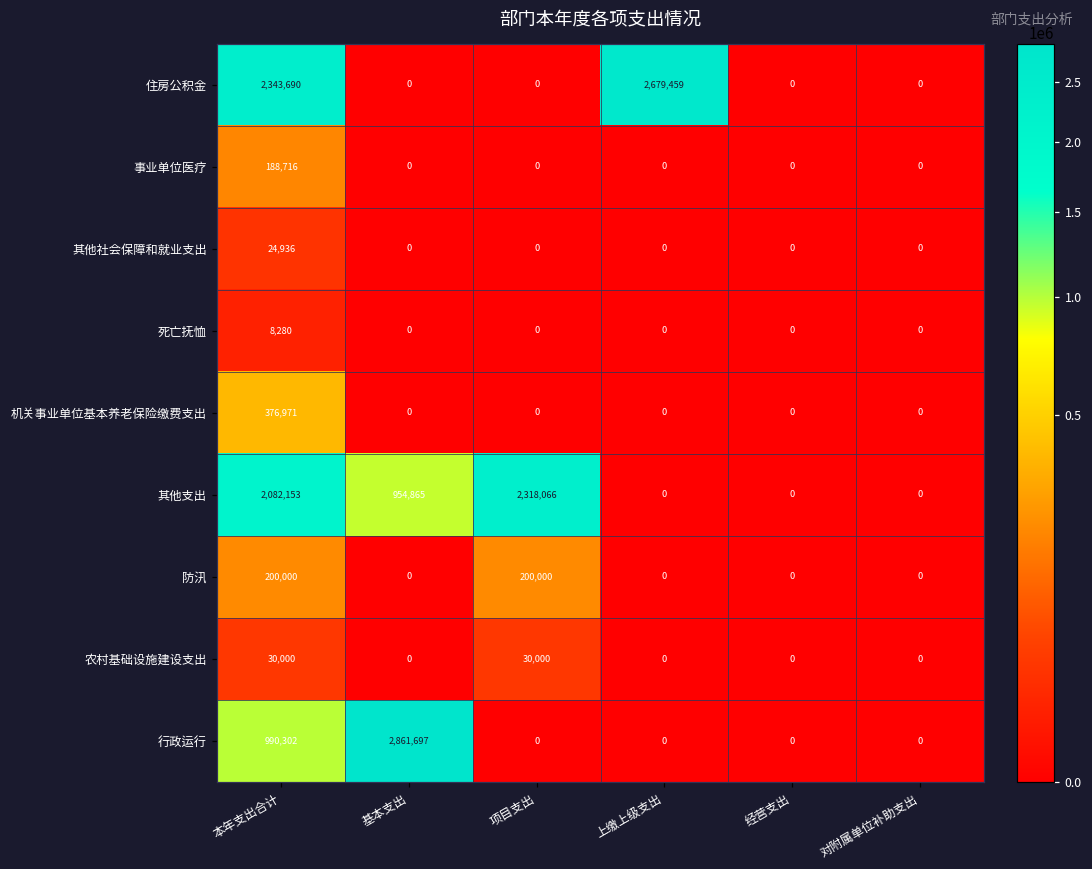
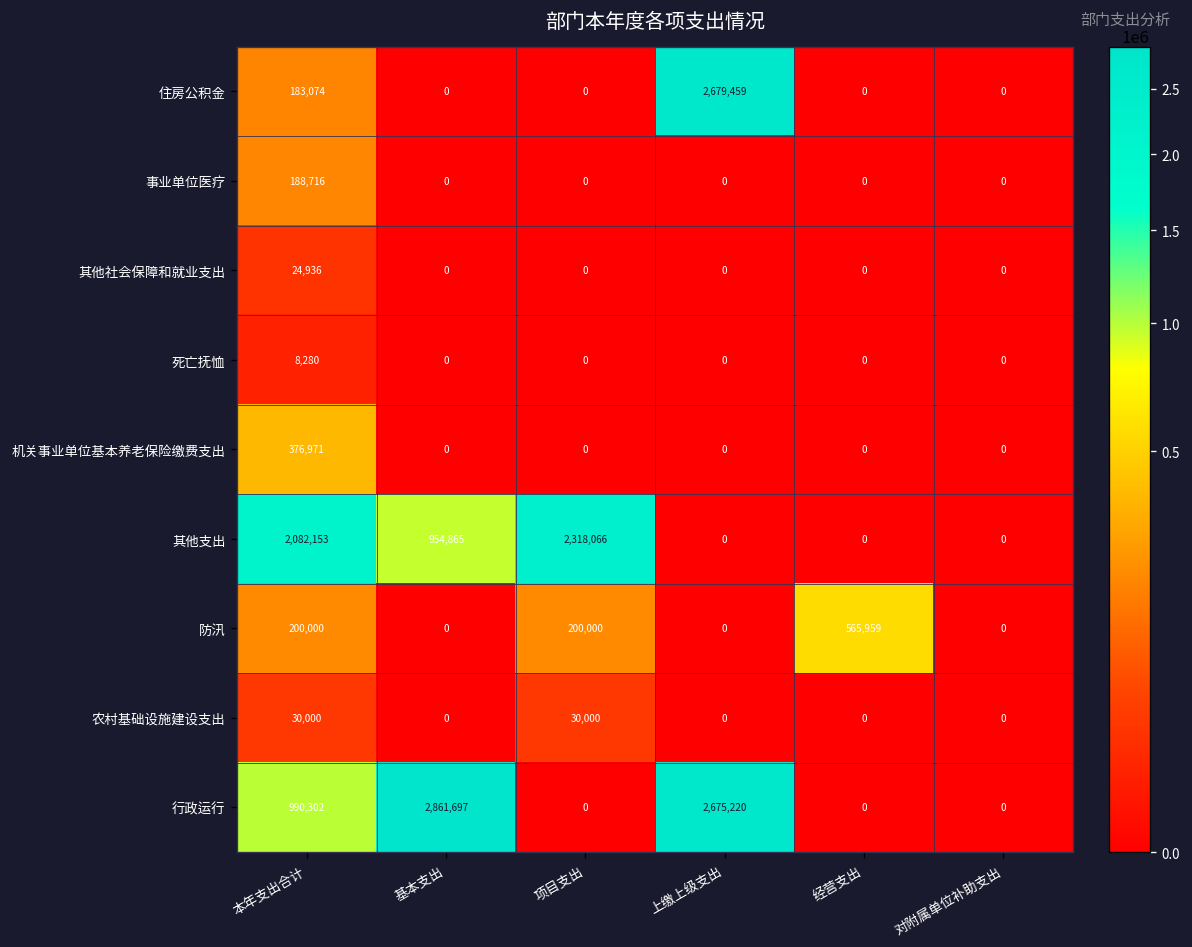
  {
    "住房公积金": {
-     "本年支出合计": "2,343,690",
+     "本年支出合计": "183,074",
      "基本支出": "0",
      "项目支出": "0",
      "上缴上级支出": "2,679,459",
      "经营支出": "0",
      "对附属单位补助支出": "0"
    },
    "事业单位医疗": {
      "本年支出合计": "188,716",
      "基本支出": "0",
      "项目支出": "0",
      "上缴上级支出": "0",
      "经营支出": "0",
      "对附属单位补助支出": "0"
    },
    "其他社会保障和就业支出": {
      "本年支出合计": "24,936",
      "基本支出": "0",
      "项目支出": "0",
      "上缴上级支出": "0",
      "经营支出": "0",
      "对附属单位补助支出": "0"
    },
    "死亡抚恤": {
      "本年支出合计": "8,280",
      "基本支出": "0",
      "项目支出": "0",
      "上缴上级支出": "0",
      "经营支出": "0",
      "对附属单位补助支出": "0"
    },
    "机关事业单位基本养老保险缴费支出": {
      "本年支出合计": "376,971",
      "基本支出": "0",
      "项目支出": "0",
      "上缴上级支出": "0",
      "经营支出": "0",
      "对附属单位补助支出": "0"
    },
    "其他支出": {
      "本年支出合计": "2,082,153",
      "基本支出": "954,865",
      "项目支出": "2,318,066",
      "上缴上级支出": "0",
      "经营支出": "0",
      "对附属单位补助支出": "0"
    },
    "防汛": {
      "本年支出合计": "200,000",
      "基本支出": "0",
      "项目支出": "200,000",
      "上缴上级支出": "0",
-     "经营支出": "0",
+     "经营支出": "565,959",
      "对附属单位补助支出": "0"
    },
    "农村基础设施建设支出": {
      "本年支出合计": "30,000",
      "基本支出": "0",
      "项目支出": "30,000",
      "上缴上级支出": "0",
      "经营支出": "0",
      "对附属单位补助支出": "0"
    },
    "行政运行": {
      "本年支出合计": "990,302",
      "基本支出": "2,861,697",
      "项目支出": "0",
-     "上缴上级支出": "0",
+     "上缴上级支出": "2,675,220",
      "经营支出": "0",
      "对附属单位补助支出": "0"
    }
  }
